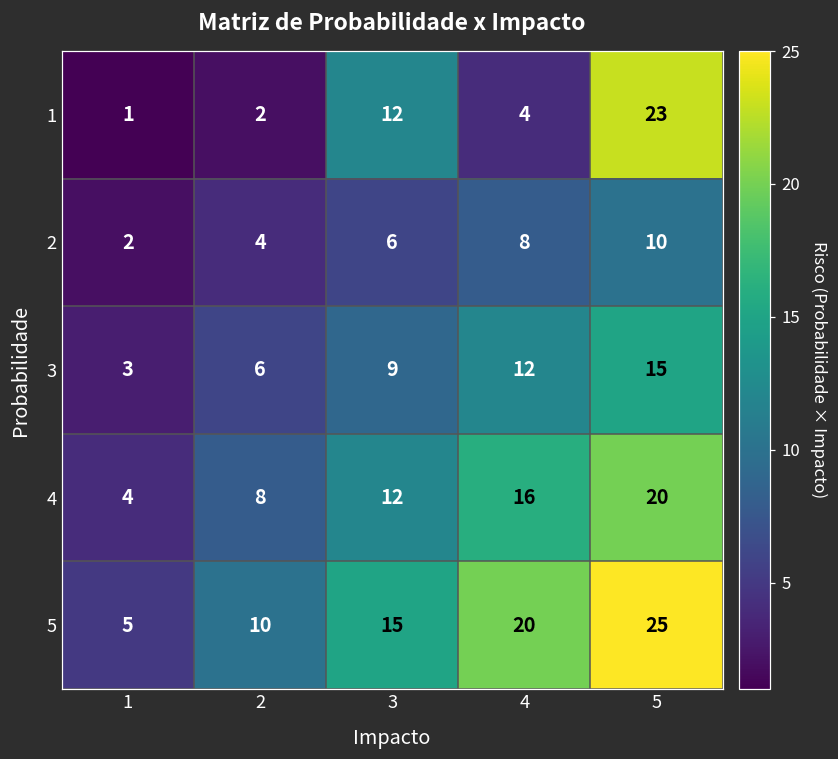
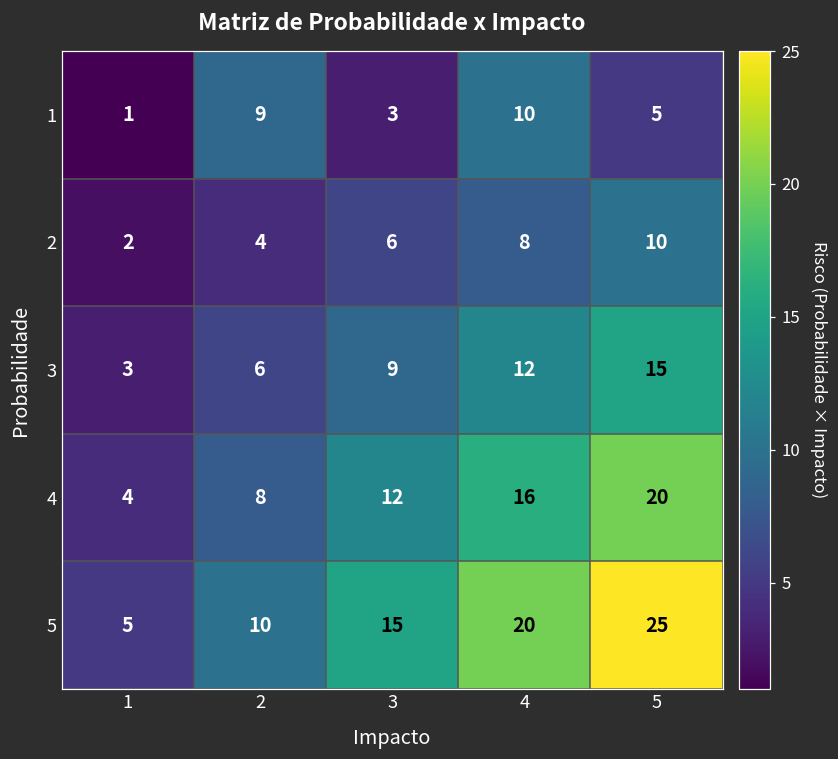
  {
    "1": {
      "1": 1,
-     "2": 2,
-     "3": 12,
-     "4": 4,
-     "5": 23
+     "2": 9,
+     "3": 3,
+     "4": 10,
+     "5": 5
    },
    "2": {
      "1": 2,
      "2": 4,
      "3": 6,
      "4": 8,
      "5": 10
    },
    "3": {
      "1": 3,
      "2": 6,
      "3": 9,
      "4": 12,
      "5": 15
    },
    "4": {
      "1": 4,
      "2": 8,
      "3": 12,
      "4": 16,
      "5": 20
    },
    "5": {
      "1": 5,
      "2": 10,
      "3": 15,
      "4": 20,
      "5": 25
    }
  }
